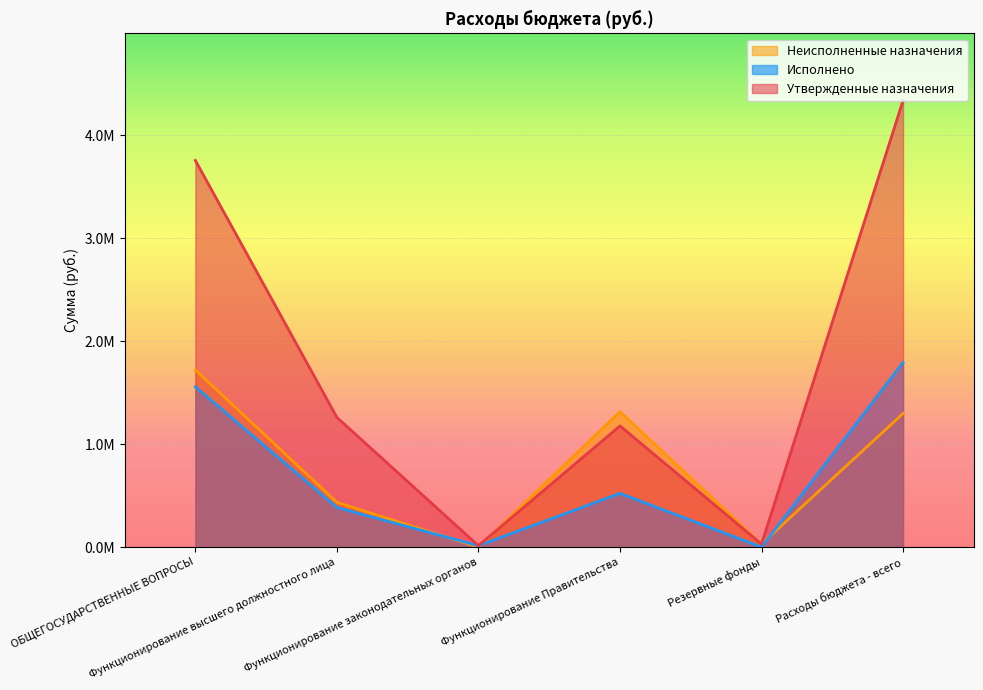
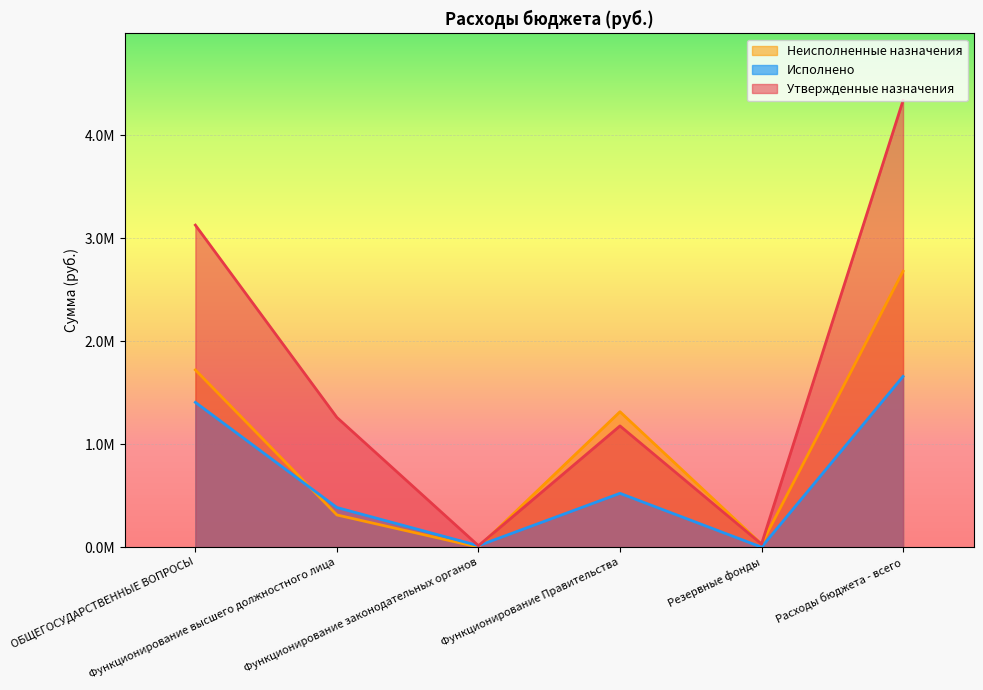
  {
    "Неисполненные назначения": {
      "ОБЩЕГОСУДАРСТВЕННЫЕ ВОПРОСЫ": 1720000,
-     "Функционирование высшего должностного лица": 440000,
+     "Функционирование высшего должностного лица": 310000,
      "Функционирование Правительства": 1320000,
-     "Расходы бюджета - всего": 1300000
+     "Расходы бюджета - всего": 2680000
    },
    "Исполнено": {
-     "ОБЩЕГОСУДАРСТВЕННЫЕ ВОПРОСЫ": 1560000,
+     "ОБЩЕГОСУДАРСТВЕННЫЕ ВОПРОСЫ": 1410000,
      "Функционирование высшего должностного лица": 390000,
      "Функционирование Правительства": 520000,
      "Резервные фонды": 0,
-     "Расходы бюджета - всего": 1790000
+     "Расходы бюджета - всего": 1660000
    },
    "Утвержденные назначения": {
-     "ОБЩЕГОСУДАРСТВЕННЫЕ ВОПРОСЫ": 3760000,
+     "ОБЩЕГОСУДАРСТВЕННЫЕ ВОПРОСЫ": 3130000,
      "Функционирование высшего должностного лица": 1260000,
      "Функционирование Правительства": 1180000
    }
  }
